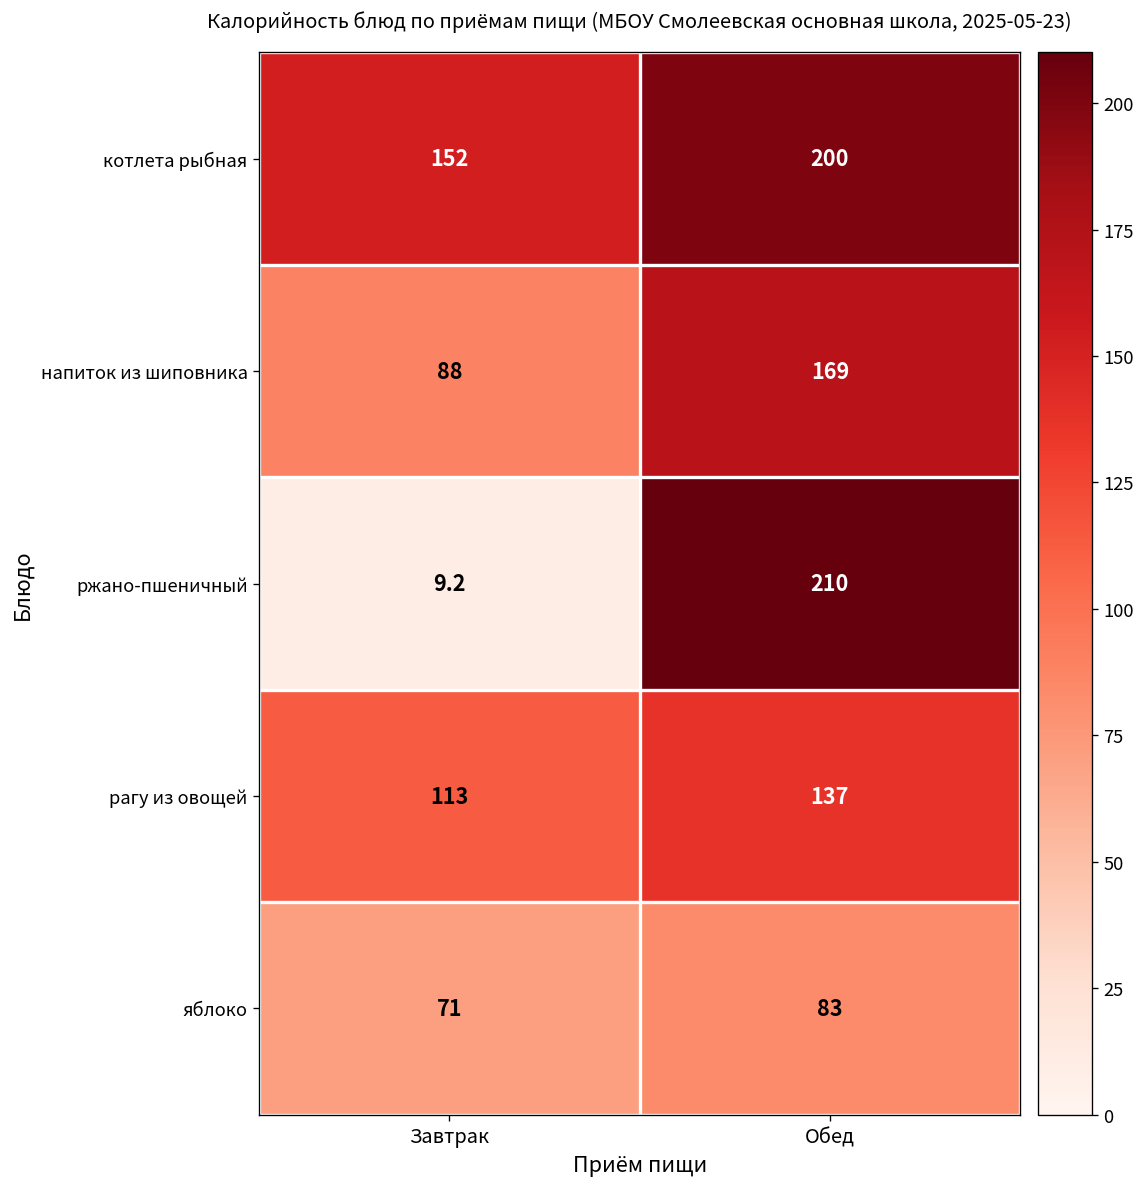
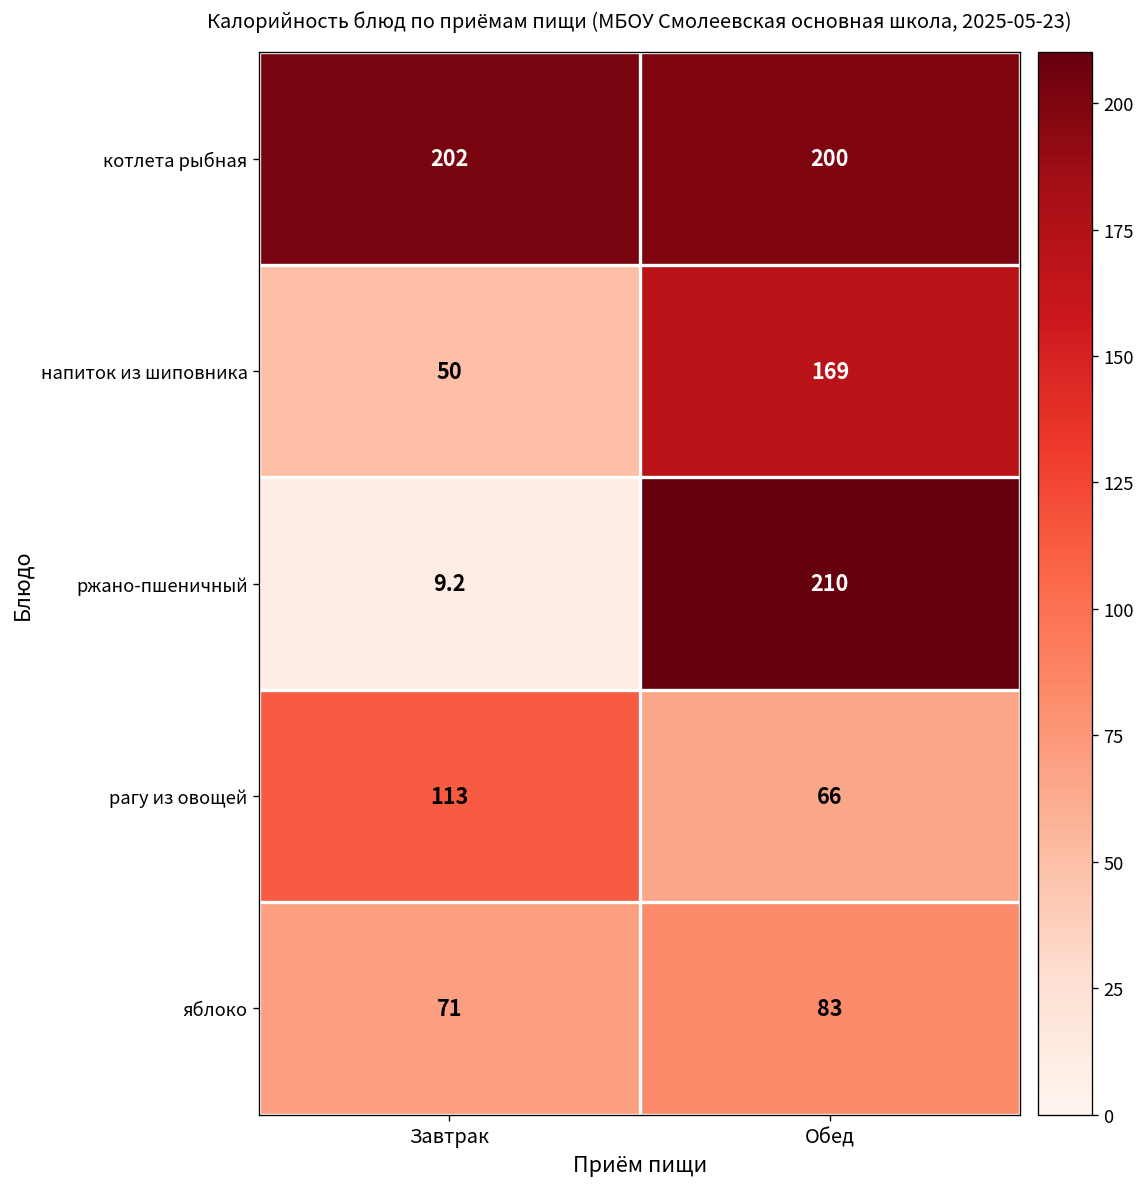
  {
    "котлета рыбная": {
-     "Завтрак": 152,
+     "Завтрак": 202,
      "Обед": 200
    },
    "напиток из шиповника": {
-     "Завтрак": 88,
+     "Завтрак": 50,
      "Обед": 169
    },
    "ржано-пшеничный": {
      "Завтрак": 9.2,
      "Обед": 210
    },
    "рагу из овощей": {
      "Завтрак": 113,
-     "Обед": 137
+     "Обед": 66
    },
    "яблоко": {
      "Завтрак": 71,
      "Обед": 83
    }
  }
